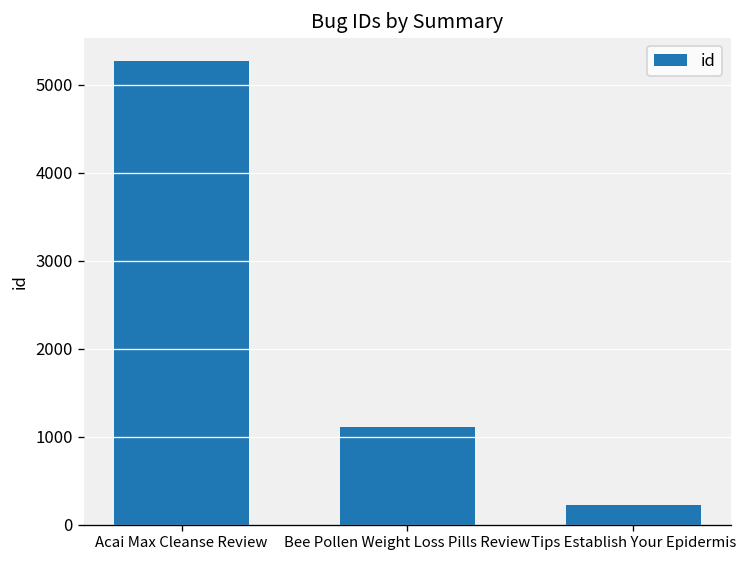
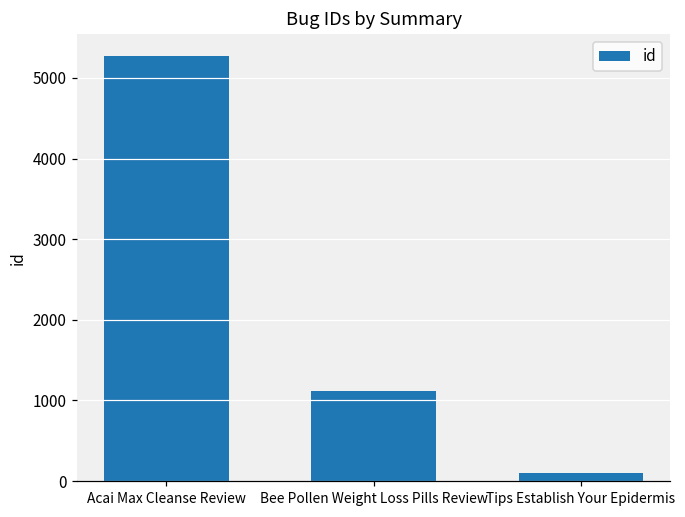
  {
    "Acai Max Cleanse Review": 5300,
    "Bee Pollen Weight Loss Pills Review": 1100,
-   "Tips Establish Your Epidermis": 200
+   "Tips Establish Your Epidermis": 100
  }
